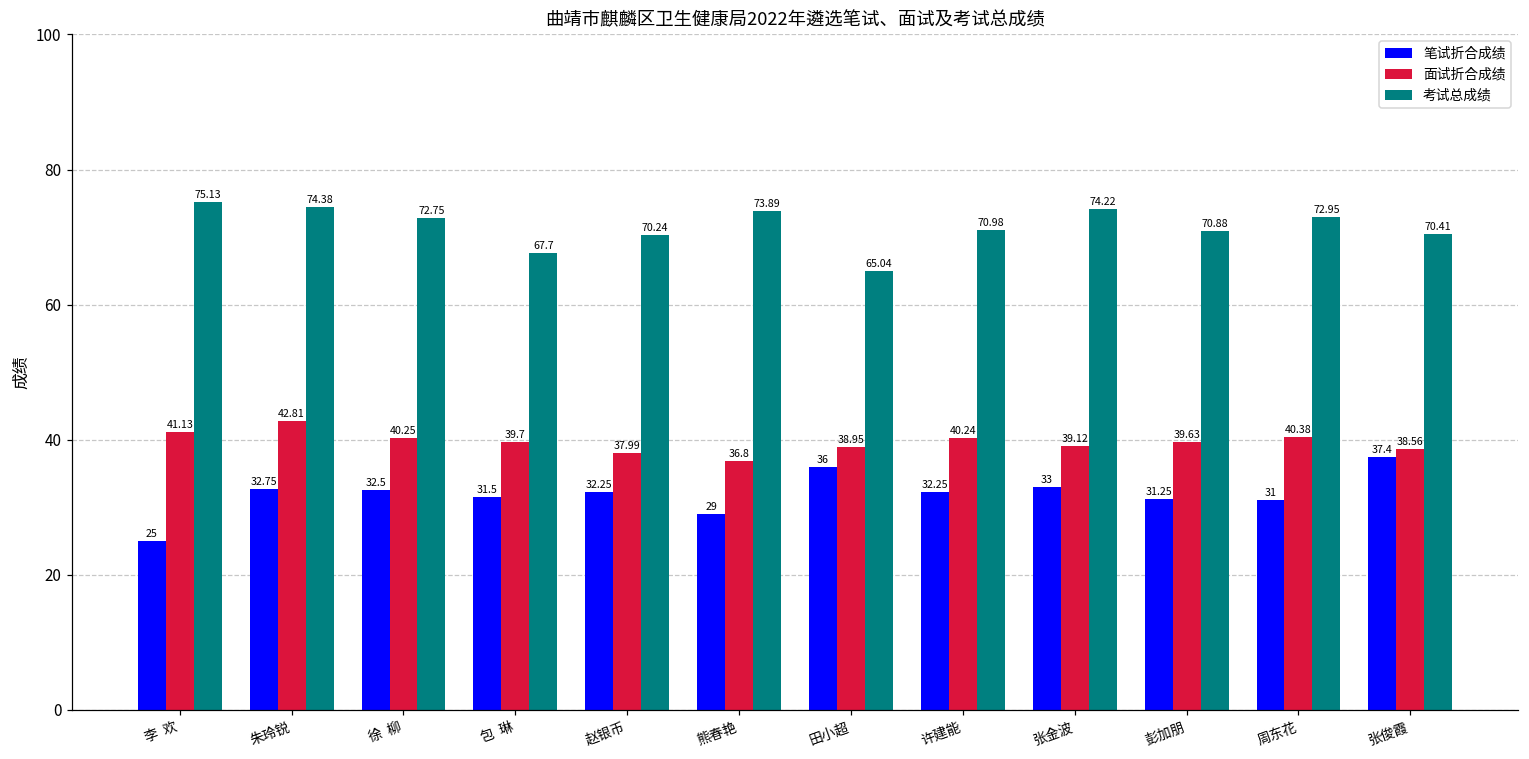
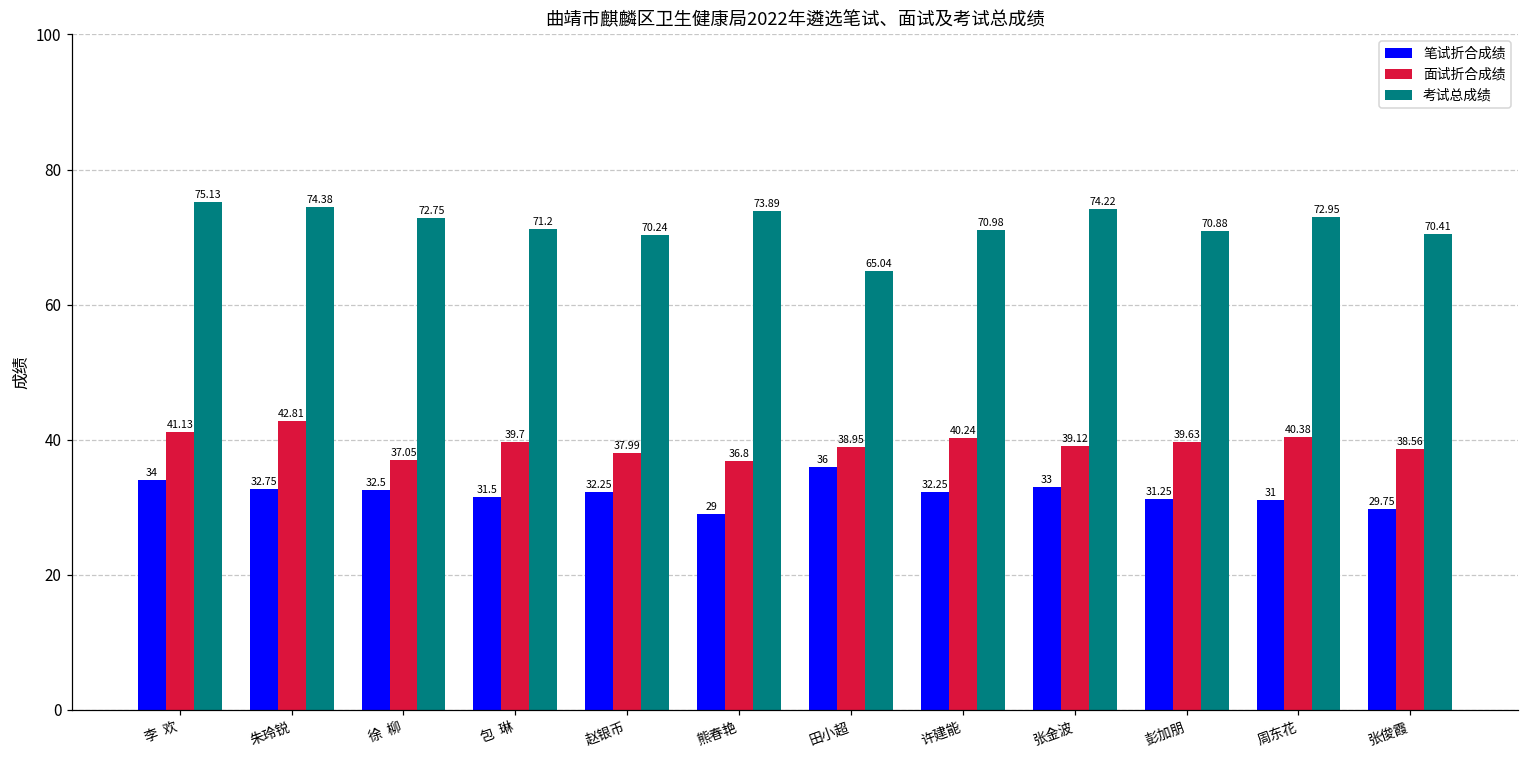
  {
    "笔试折合成绩": {
-     "李 欢": 25,
+     "李 欢": 34,
      "朱玲锐": 32.75,
      "徐 柳": 32.5,
      "包 琳": 31.5,
      "赵银币": 32.25,
      "熊春艳": 29,
      "田小超": 36,
      "许建能": 32.25,
      "张金波": 33,
      "彭加朋": 31.25,
      "周东花": 31,
-     "张俊霞": 37.4
+     "张俊霞": 29.75
    },
    "面试折合成绩": {
      "李 欢": 41.13,
      "朱玲锐": 42.81,
-     "徐 柳": 40.25,
+     "徐 柳": 37.05,
      "包 琳": 39.7,
      "赵银币": 37.99,
      "熊春艳": 36.8,
      "田小超": 38.95,
      "许建能": 40.24,
      "张金波": 39.12,
      "彭加朋": 39.63,
      "周东花": 40.38,
      "张俊霞": 38.56
    },
    "考试总成绩": {
      "李 欢": 75.13,
      "朱玲锐": 74.38,
      "徐 柳": 72.75,
-     "包 琳": 67.7,
+     "包 琳": 71.2,
      "赵银币": 70.24,
      "熊春艳": 73.89,
      "田小超": 65.04,
      "许建能": 70.98,
      "张金波": 74.22,
      "彭加朋": 70.88,
      "周东花": 72.95,
      "张俊霞": 70.41
    }
  }
